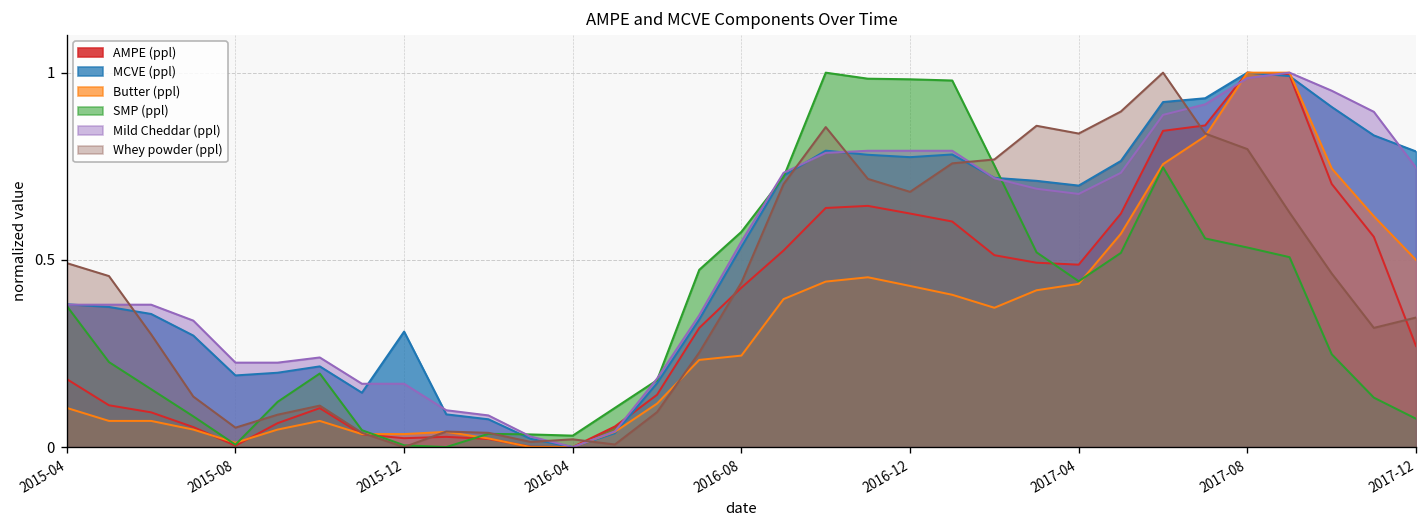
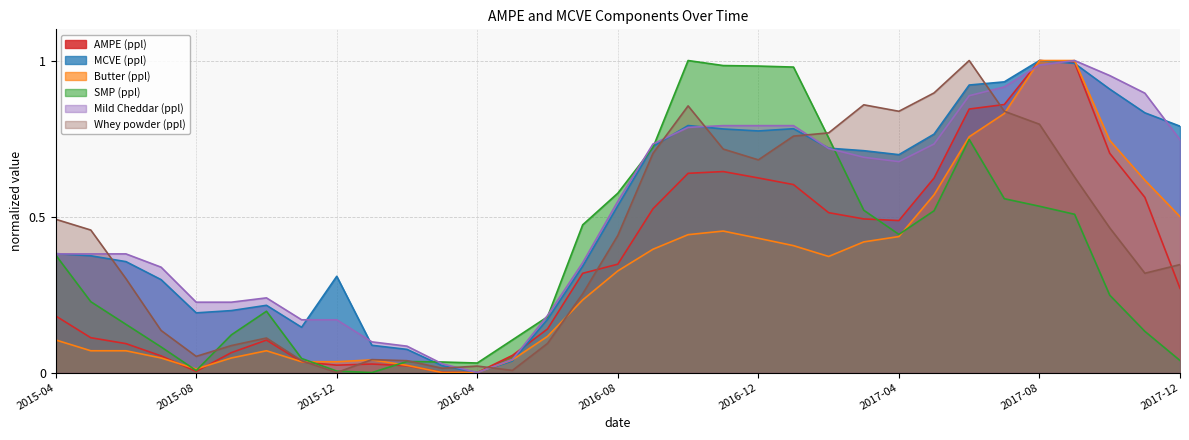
  {
    "AMPE (ppl)": {
      "2015-04": 0.18,
      "2015-12": 0.02,
-     "2016-08": 0.43,
+     "2016-08": 0.35,
      "2016-12": 0.62,
      "2017-04": 0.49,
      "2017-12": 0.27
    },
    "MCVE (ppl)": {
      "2015-08": 0.19,
      "2015-12": 0.31,
      "2016-08": 0.53,
      "2016-12": 0.77,
      "2017-04": 0.70,
      "2017-12": 0.79
    },
    "Butter (ppl)": {
      "2015-04": 0.10,
      "2015-12": 0.03,
-     "2016-08": 0.24,
+     "2016-08": 0.33,
      "2016-12": 0.43,
      "2017-12": 0.50
    },
    "SMP (ppl)": {
      "2016-04": 0.03,
      "2016-08": 0.57,
      "2016-12": 0.98,
      "2017-08": 0.53,
-     "2017-12": 0.08
+     "2017-12": 0.04
    }
  }
